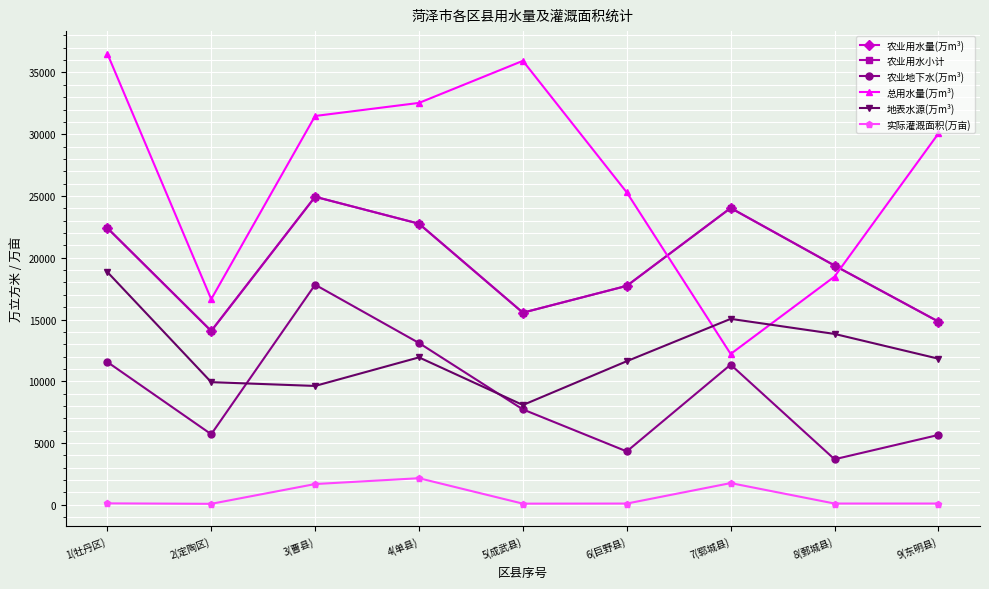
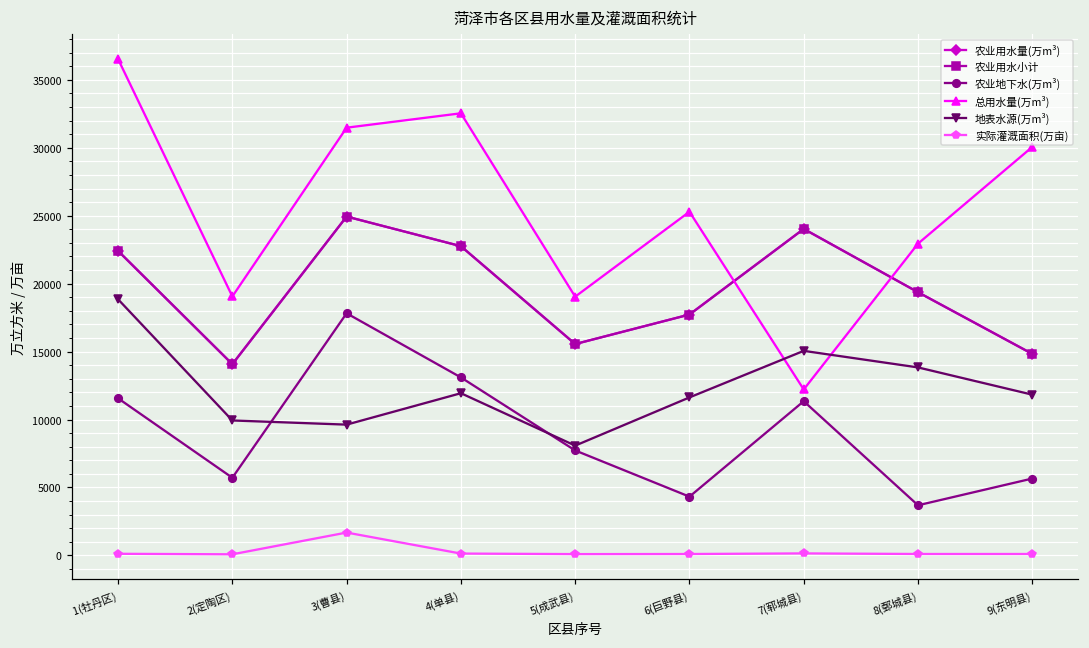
  {
    "总用水量(万m³)": {
      "1(牡丹区)": 36500,
-     "2(定陶区)": 16600,
+     "2(定陶区)": 19100,
      "3(曹县)": 31500,
      "4(单县)": 32500,
-     "5(成武县)": 35900,
+     "5(成武县)": 19000,
      "6(巨野县)": 25300,
      "7(郓城县)": 12200,
-     "8(鄄城县)": 18500,
+     "8(鄄城县)": 22900,
      "9(东明县)": 30100
    },
    "实际灌溉面积(万亩)": {
      "1(牡丹区)": 100,
      "2(定陶区)": 100,
      "3(曹县)": 1700,
-     "4(单县)": 2200,
+     "4(单县)": 100,
      "5(成武县)": 100,
      "6(巨野县)": 100,
-     "7(郓城县)": 1800,
+     "7(郓城县)": 100,
      "8(鄄城县)": 100,
      "9(东明县)": 100
    }
  }
